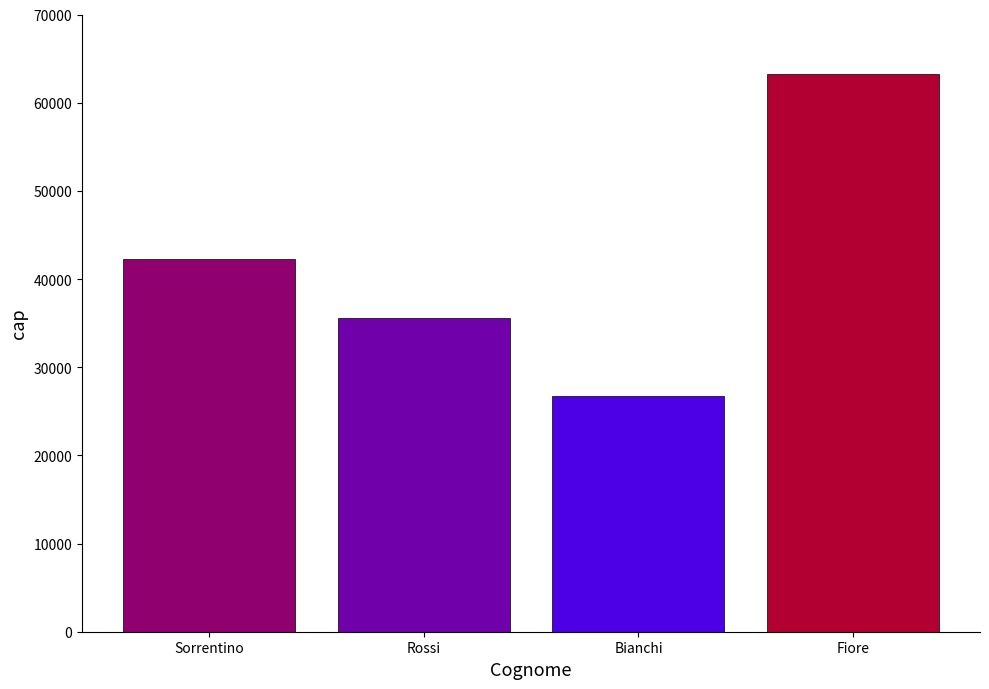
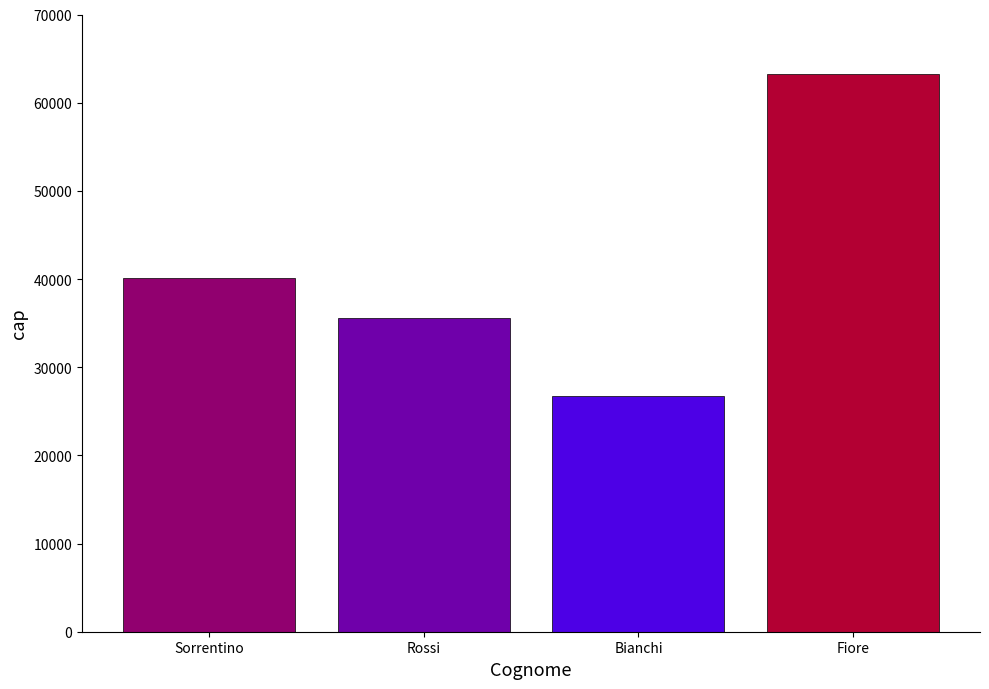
  {
-   "Sorrentino": 42000,
+   "Sorrentino": 40000,
    "Rossi": 36000,
    "Bianchi": 27000,
    "Fiore": 63000
  }
